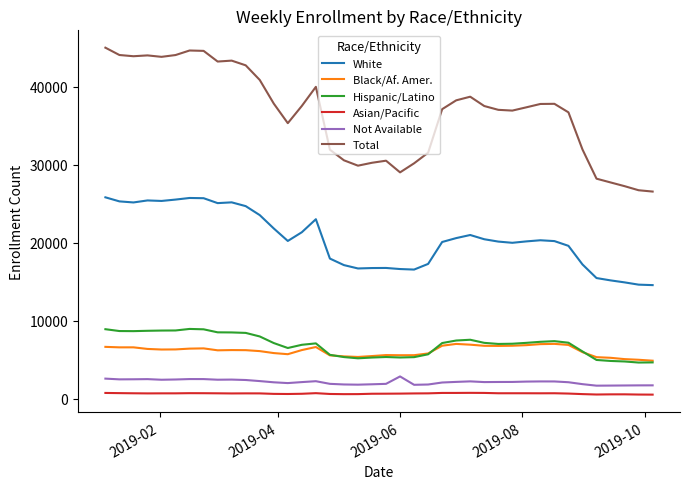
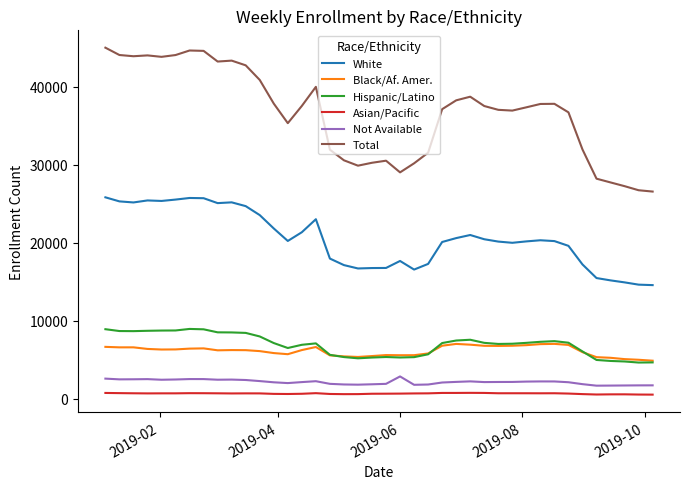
  {
    "White": {
-     "2019-06": 17000
+     "2019-06": 18000
    },
    "Asian/Pacific": {
      "2019-06": 1000
    },
    "Not Available": {
      "2019-06": 3000
    },
    "Total": {
      "2019-06": 29000
    }
  }
